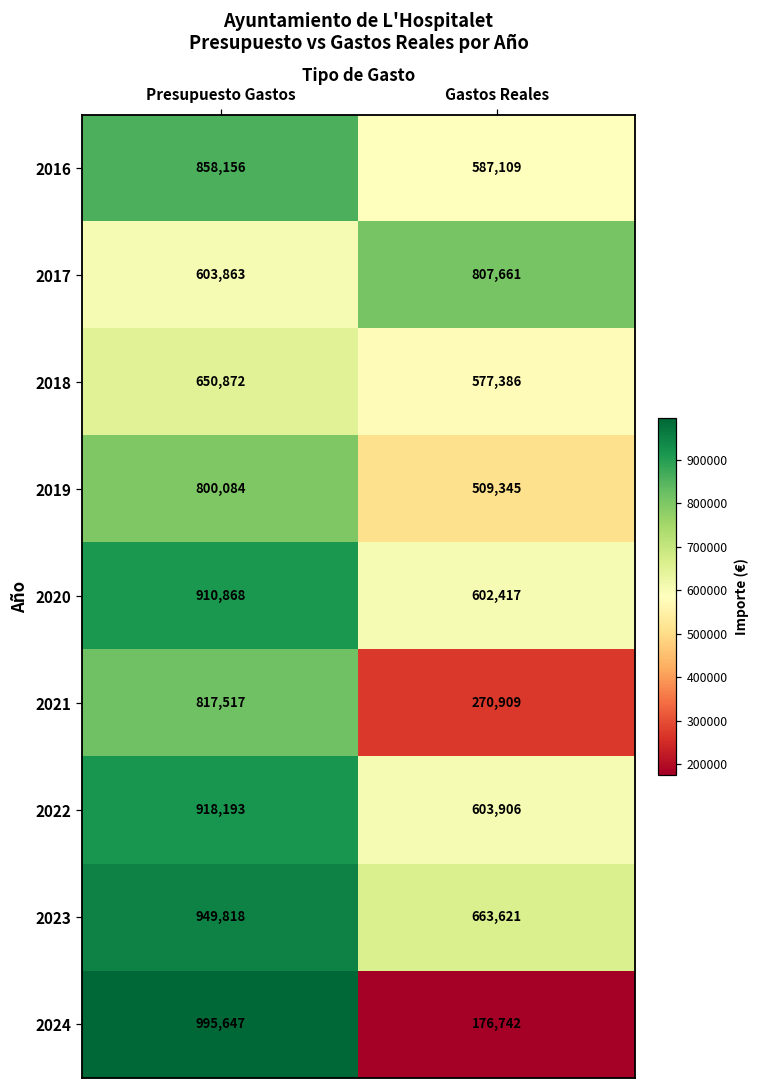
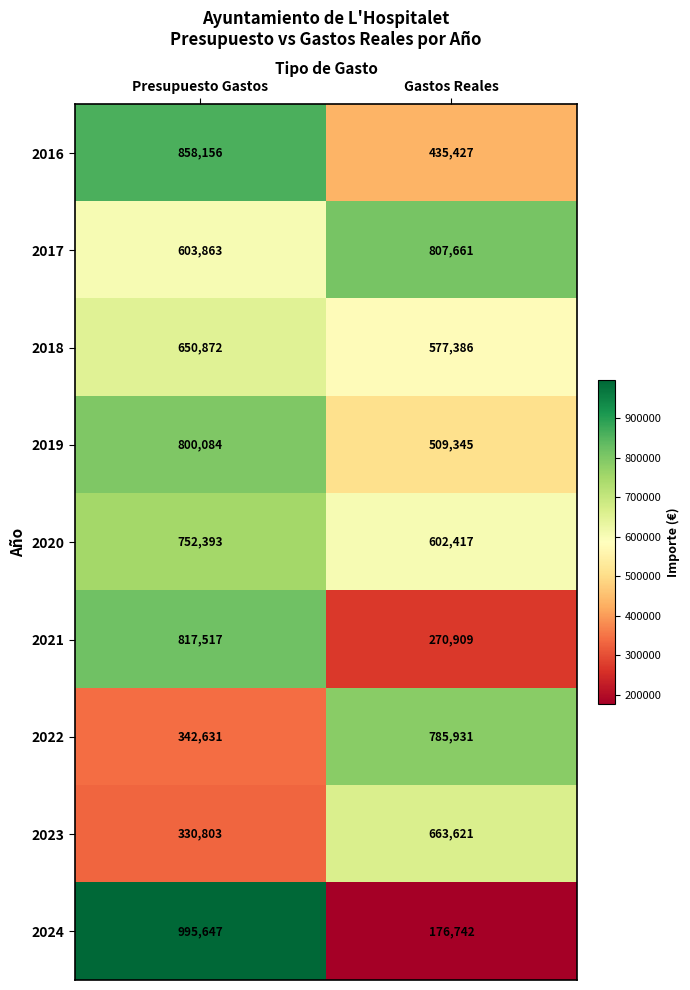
  {
    "2016": {
      "Presupuesto Gastos": "858,156",
-     "Gastos Reales": "587,109"
+     "Gastos Reales": "435,427"
    },
    "2017": {
      "Presupuesto Gastos": "603,863",
      "Gastos Reales": "807,661"
    },
    "2018": {
      "Presupuesto Gastos": "650,872",
      "Gastos Reales": "577,386"
    },
    "2019": {
      "Presupuesto Gastos": "800,084",
      "Gastos Reales": "509,345"
    },
    "2020": {
-     "Presupuesto Gastos": "910,868",
+     "Presupuesto Gastos": "752,393",
      "Gastos Reales": "602,417"
    },
    "2021": {
      "Presupuesto Gastos": "817,517",
      "Gastos Reales": "270,909"
    },
    "2022": {
-     "Presupuesto Gastos": "918,193",
-     "Gastos Reales": "603,906"
+     "Presupuesto Gastos": "342,631",
+     "Gastos Reales": "785,931"
    },
    "2023": {
-     "Presupuesto Gastos": "949,818",
+     "Presupuesto Gastos": "330,803",
      "Gastos Reales": "663,621"
    },
    "2024": {
      "Presupuesto Gastos": "995,647",
      "Gastos Reales": "176,742"
    }
  }
